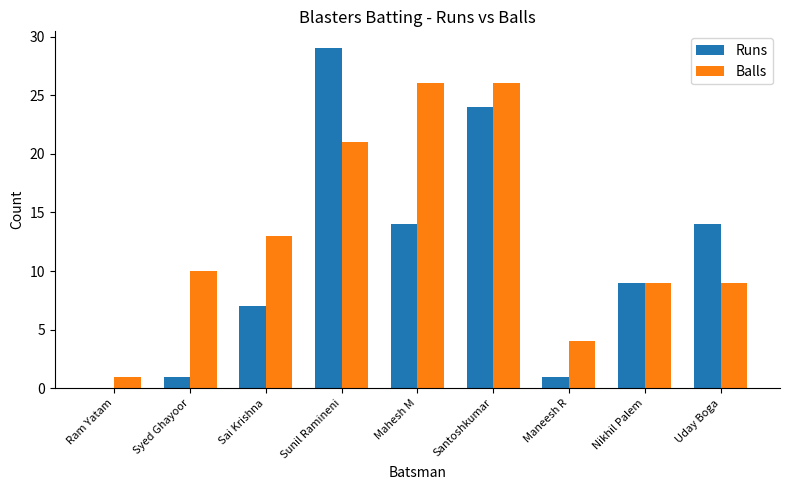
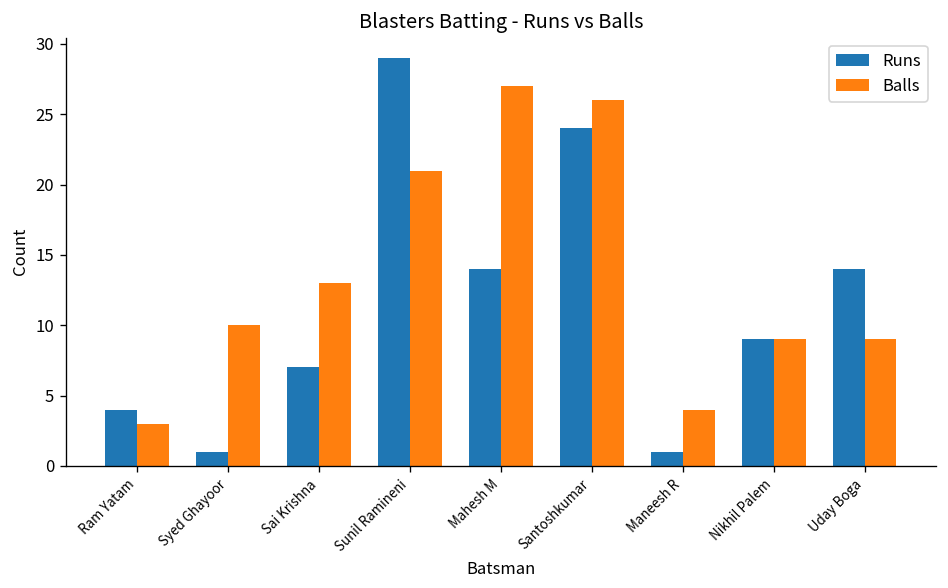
  {
    "Runs": {
-     "Ram Yatam": 0,
+     "Ram Yatam": 4,
      "Syed Ghayoor": 1,
      "Sai Krishna": 7,
      "Sunil Ramineni": 29,
      "Mahesh M": 14,
      "Santoshkumar": 24,
      "Maneesh R": 1,
      "Nikhil Palem": 9,
      "Uday Boga": 14
    },
    "Balls": {
-     "Ram Yatam": 1,
+     "Ram Yatam": 3,
      "Syed Ghayoor": 10,
      "Sai Krishna": 13,
      "Sunil Ramineni": 21,
-     "Mahesh M": 26,
+     "Mahesh M": 27,
      "Santoshkumar": 26,
      "Maneesh R": 4,
      "Nikhil Palem": 9,
      "Uday Boga": 9
    }
  }
